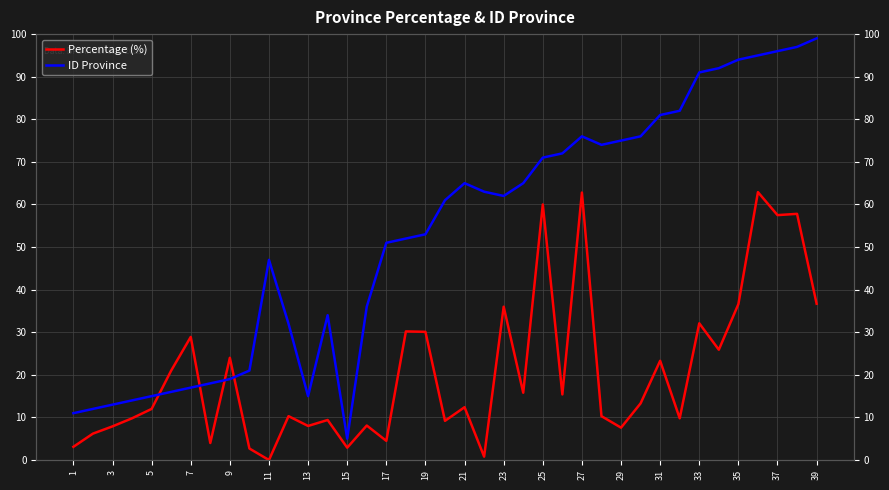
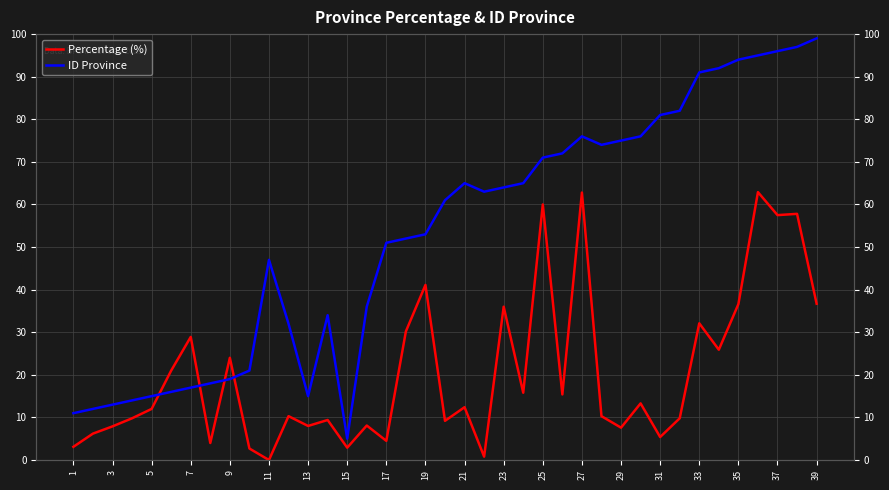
  {
    "Percentage (%)": {
      "1": 3,
      "3": 8,
      "5": 12,
      "7": 29,
      "9": 24,
      "11": 0,
      "13": 8,
      "15": 3,
      "17": 5,
-     "19": 30,
+     "19": 41,
      "21": 12,
      "23": 36,
      "25": 60,
      "27": 63,
      "29": 8,
-     "31": 23,
+     "31": 5,
      "33": 32,
      "35": 37,
      "37": 58,
      "39": 37
    },
    "ID Province": {
      "1": 11,
      "3": 13,
      "5": 15,
      "7": 17,
      "9": 19,
      "11": 47,
      "13": 15,
      "15": 5,
      "17": 51,
      "19": 53,
      "21": 65,
-     "23": 62,
+     "23": 64,
      "25": 71,
      "27": 76,
      "29": 75,
      "31": 81,
      "33": 91,
      "35": 94,
      "37": 96,
      "39": 99
    }
  }
